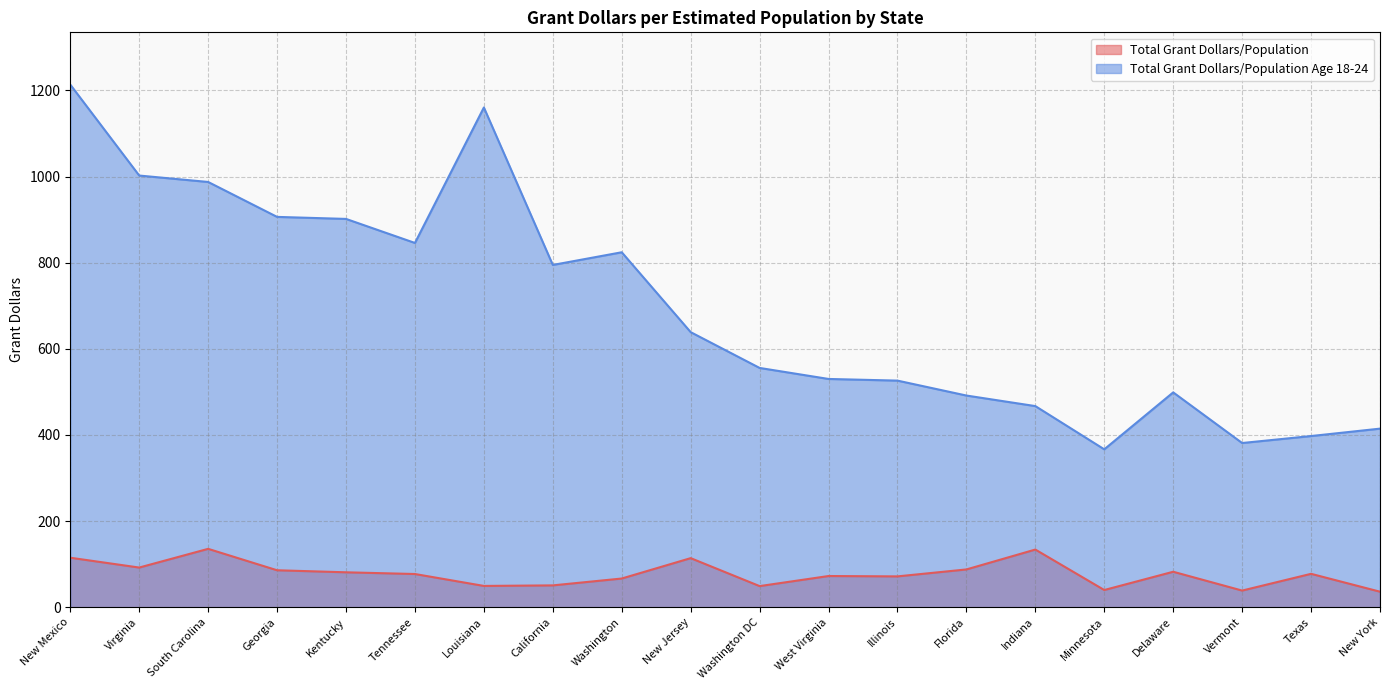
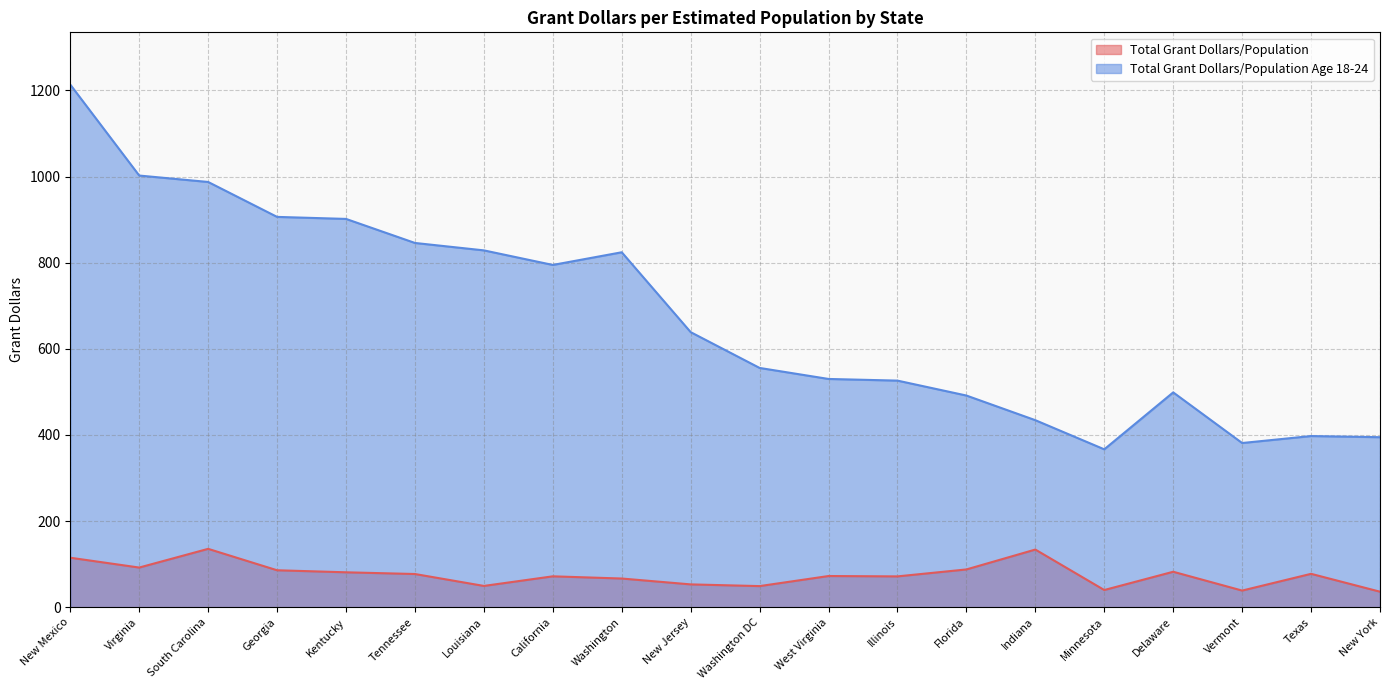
  {
    "Total Grant Dollars/Population": {
      "New Mexico": 120,
      "Virginia": 90,
      "South Carolina": 140,
      "Georgia": 90,
      "Kentucky": 80,
      "Tennessee": 80,
      "Louisiana": 50,
-     "California": 50,
+     "California": 70,
      "Washington": 70,
-     "New Jersey": 110,
+     "New Jersey": 50,
      "Washington DC": 50,
      "West Virginia": 70,
      "Illinois": 70,
      "Florida": 90,
      "Indiana": 130,
      "Minnesota": 40,
      "Delaware": 80,
      "Vermont": 40,
      "Texas": 80,
      "New York": 40
    },
    "Total Grant Dollars/Population Age 18-24": {
      "New Mexico": 1210,
      "Virginia": 1000,
      "South Carolina": 990,
      "Georgia": 910,
      "Kentucky": 900,
      "Tennessee": 850,
-     "Louisiana": 1160,
+     "Louisiana": 830,
      "California": 790,
      "Washington": 820,
      "New Jersey": 640,
      "Washington DC": 560,
      "West Virginia": 530,
      "Illinois": 530,
      "Florida": 490,
-     "Indiana": 470,
+     "Indiana": 430,
      "Minnesota": 370,
      "Delaware": 500,
      "Vermont": 380,
      "Texas": 400,
-     "New York": 410
+     "New York": 390
    }
  }
